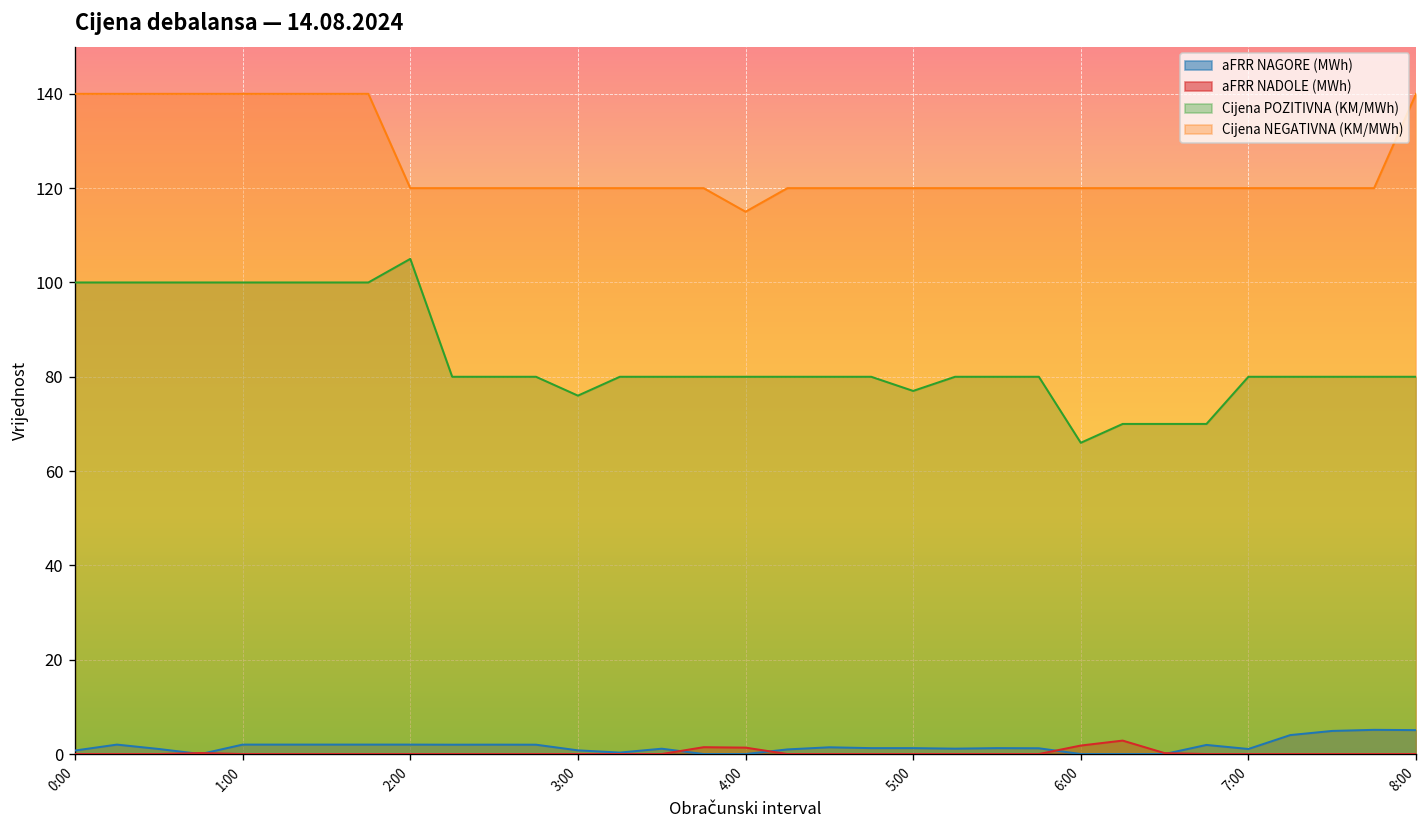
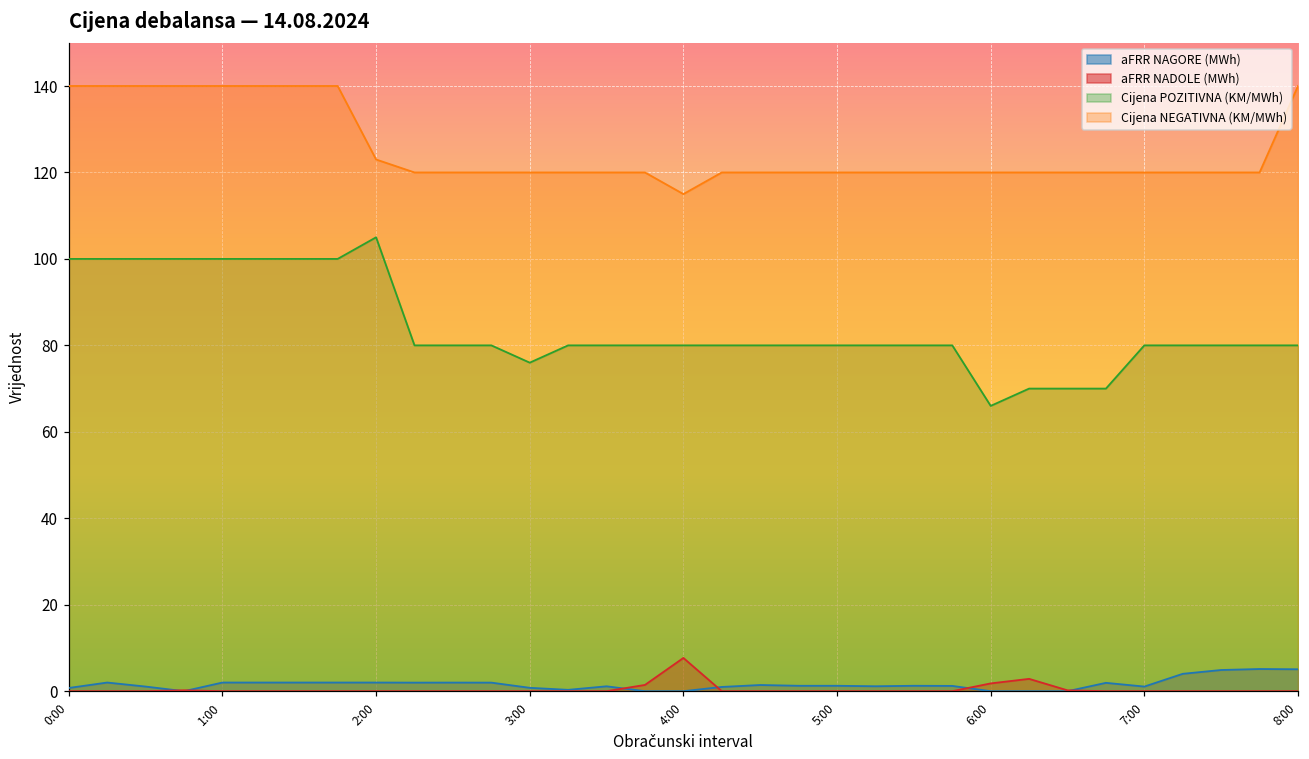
  {
    "aFRR NAGORE (MWh)": {
      "0:00": 1,
      "1:00": 2,
      "2:00": 2,
      "3:00": 1,
      "4:00": 0,
      "5:00": 1,
      "6:00": 0,
      "7:00": 1,
      "8:00": 5
    },
    "aFRR NADOLE (MWh)": {
      "0:00": 0,
      "1:00": 0,
      "2:00": 0,
      "3:00": 0,
-     "4:00": 1,
+     "4:00": 8,
      "5:00": 0,
      "6:00": 2,
      "7:00": 0,
      "8:00": 0
    },
    "Cijena POZITIVNA (KM/MWh)": {
      "0:00": 100,
      "1:00": 100,
      "2:00": 105,
      "3:00": 76,
      "4:00": 80,
-     "5:00": 77,
+     "5:00": 80,
      "6:00": 66,
      "7:00": 80,
      "8:00": 80
    },
    "Cijena NEGATIVNA (KM/MWh)": {
      "0:00": 140,
      "1:00": 140,
-     "2:00": 120,
+     "2:00": 123,
      "3:00": 120,
      "4:00": 115,
      "5:00": 120,
      "6:00": 120,
      "7:00": 120,
      "8:00": 140
    }
  }
